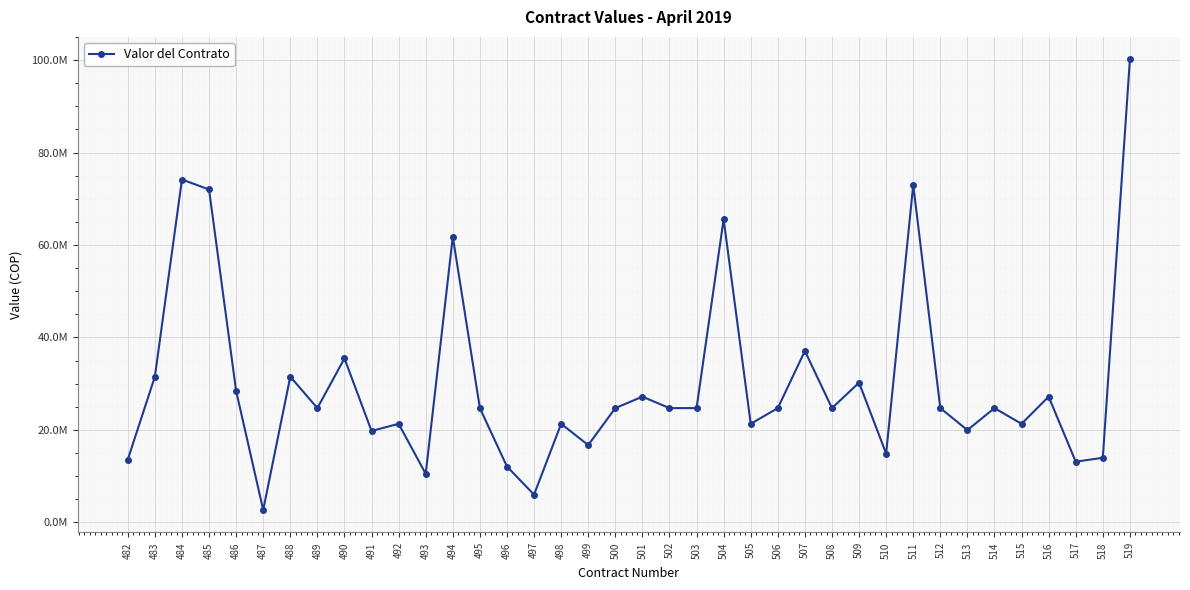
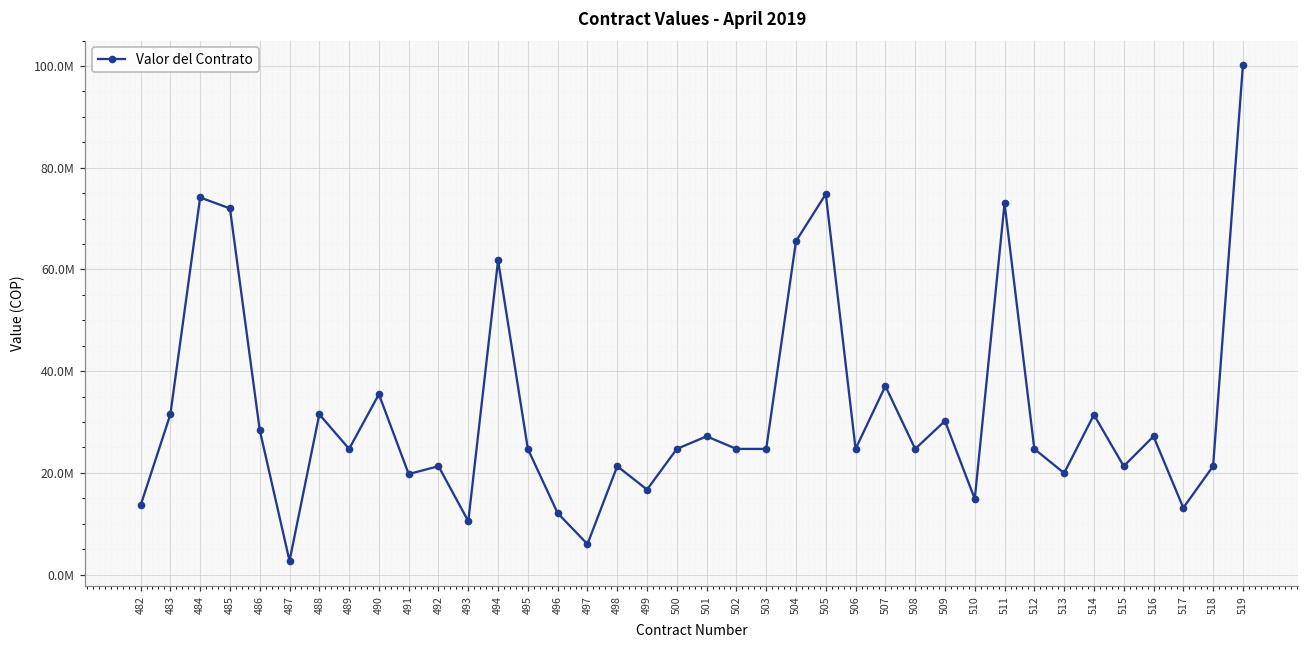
  {
    "482": 14000000,
    "483": 32000000,
    "484": 74000000,
    "485": 72000000,
    "486": 28000000,
    "487": 3000000,
    "488": 32000000,
    "489": 25000000,
    "490": 35000000,
    "491": 20000000,
    "492": 21000000,
    "493": 11000000,
    "494": 62000000,
    "495": 25000000,
    "496": 12000000,
    "497": 6000000,
    "498": 21000000,
    "499": 17000000,
    "500": 25000000,
    "501": 27000000,
    "502": 25000000,
    "503": 25000000,
    "504": 66000000,
-   "505": 21000000,
+   "505": 75000000,
    "506": 25000000,
    "507": 37000000,
    "508": 25000000,
    "509": 30000000,
    "510": 15000000,
    "511": 73000000,
    "512": 25000000,
    "513": 20000000,
-   "514": 25000000,
+   "514": 31000000,
    "515": 21000000,
    "516": 27000000,
    "517": 13000000,
-   "518": 14000000,
+   "518": 21000000,
    "519": 100000000
  }
